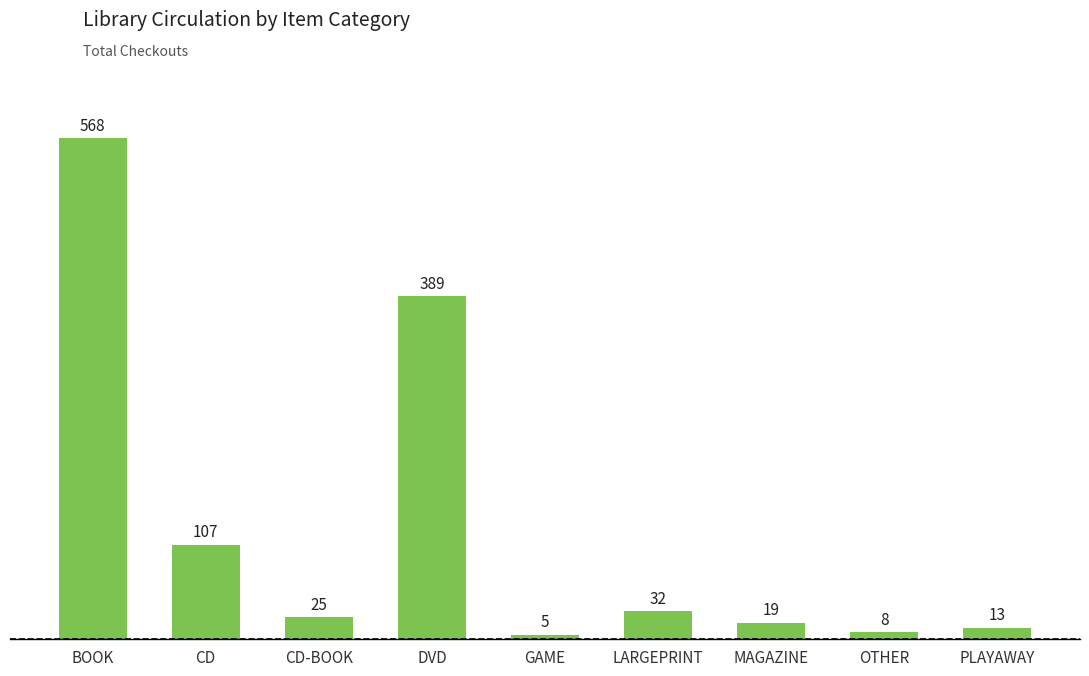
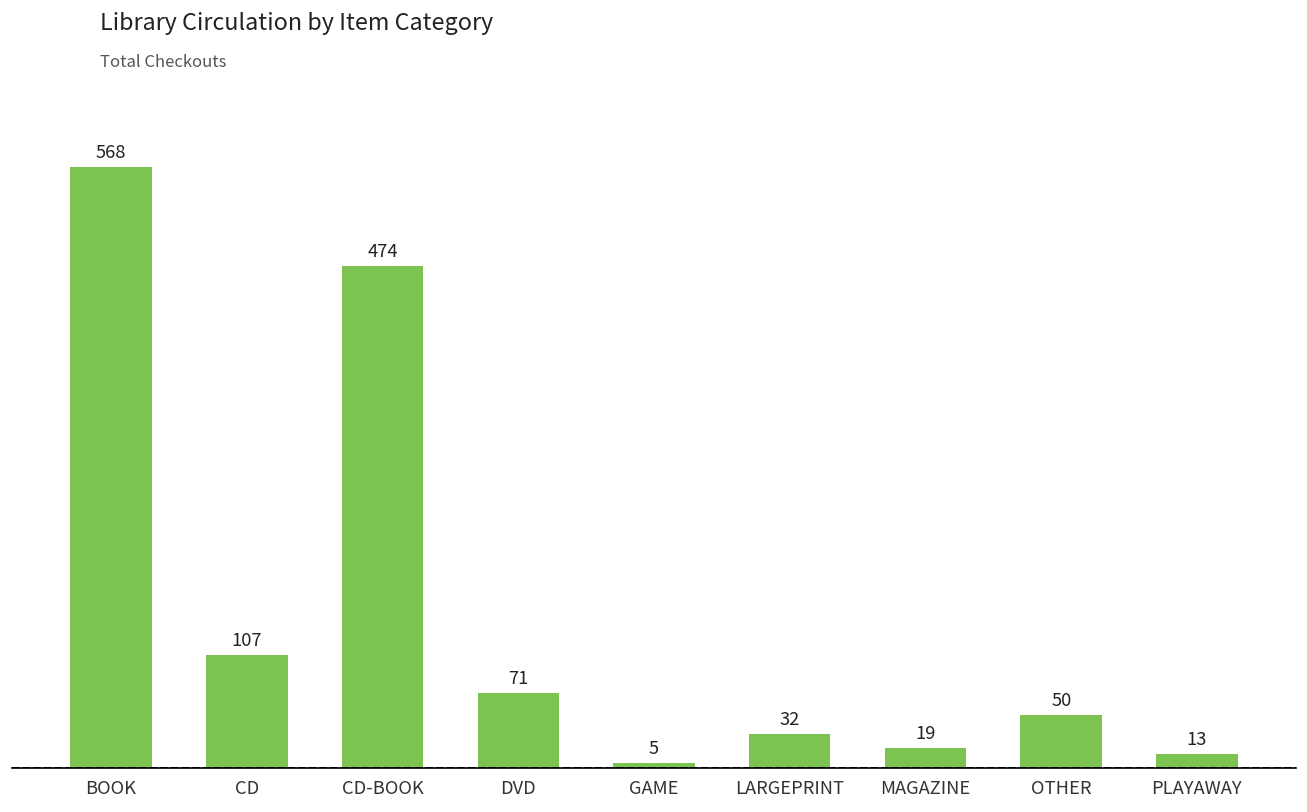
  {
    "BOOK": 568,
    "CD": 107,
-   "CD-BOOK": 25,
-   "DVD": 389,
+   "CD-BOOK": 474,
+   "DVD": 71,
    "GAME": 5,
    "LARGEPRINT": 32,
    "MAGAZINE": 19,
-   "OTHER": 8,
+   "OTHER": 50,
    "PLAYAWAY": 13
  }
